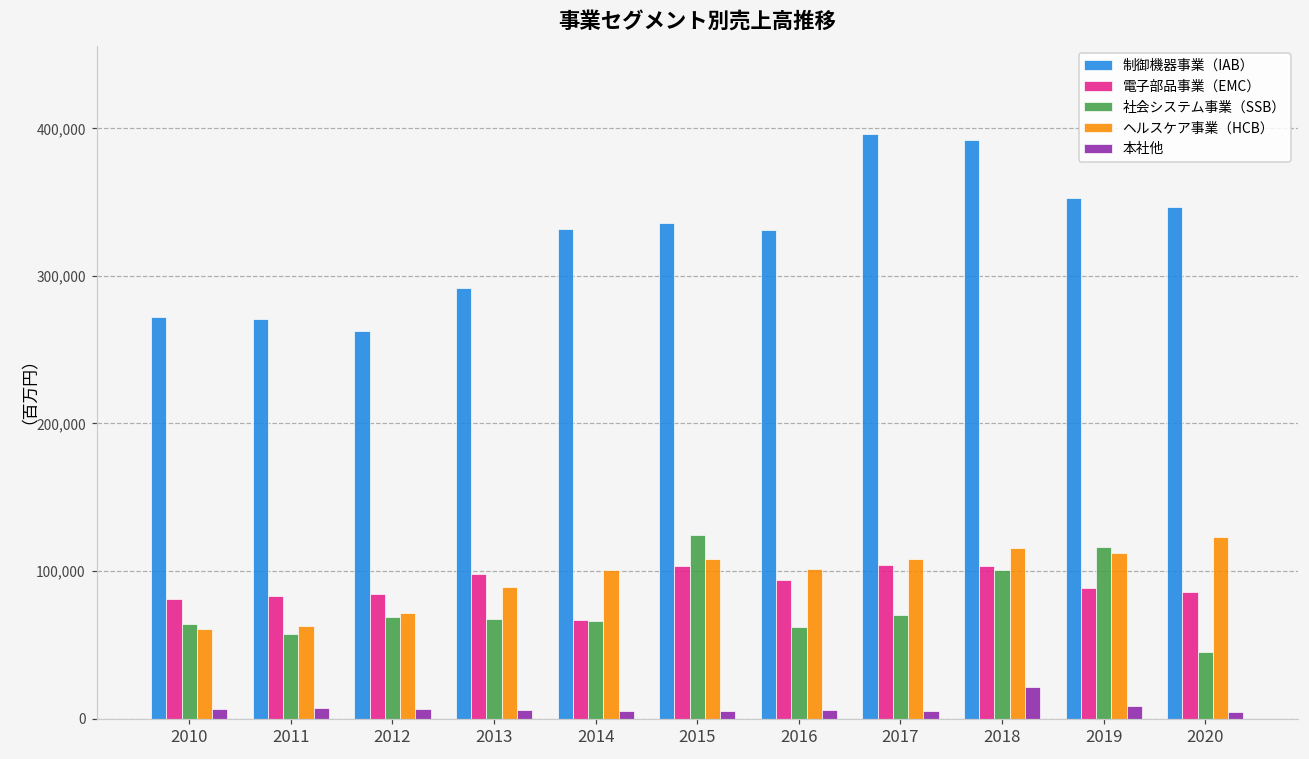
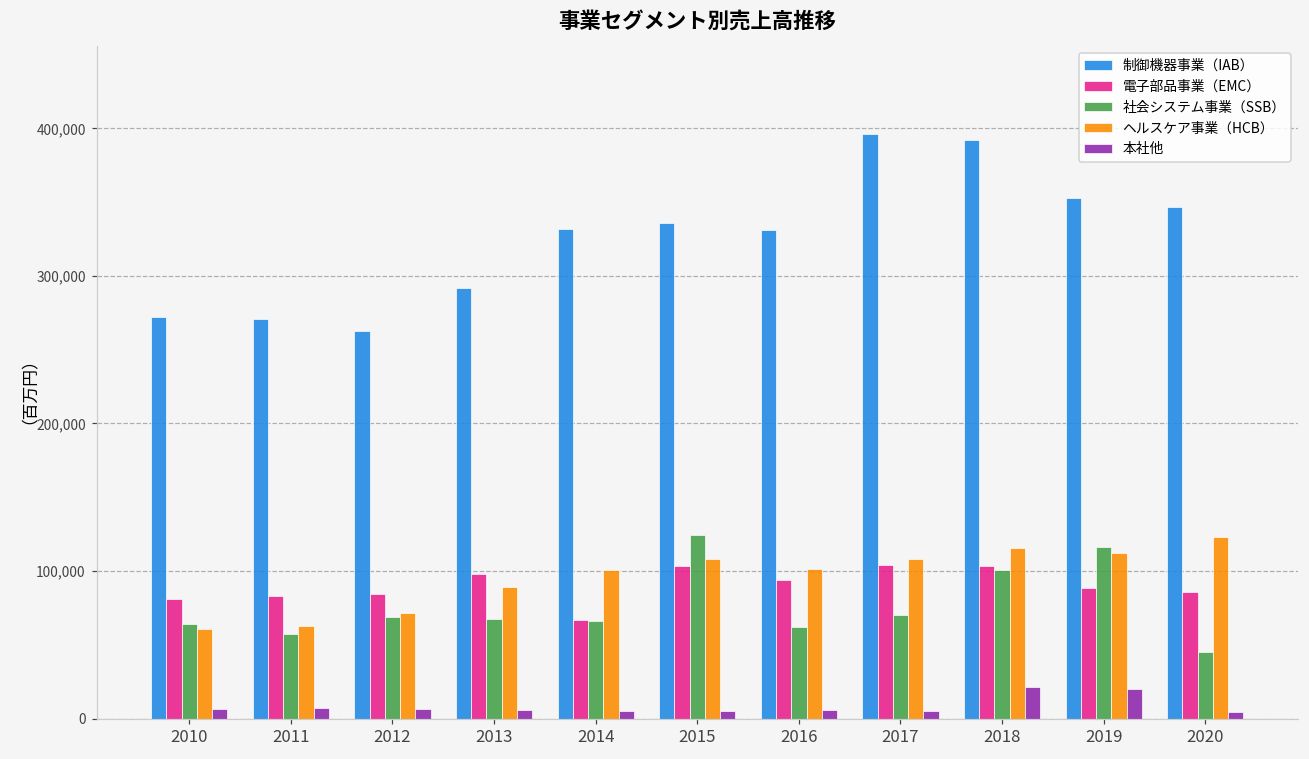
  {
    "制御機器事業（IAB）": {
      "2010": "272,000",
      "2011": "271,000",
      "2012": "263,000",
      "2013": "292,000",
      "2014": "332,000",
      "2015": "336,000",
      "2016": "331,000",
      "2017": "396,000",
      "2018": "392,000",
      "2019": "353,000",
      "2020": "346,000"
    },
    "電子部品事業（EMC）": {
      "2010": "81,000",
      "2011": "83,000",
      "2012": "84,000",
      "2013": "98,000",
      "2014": "67,000",
      "2015": "104,000",
      "2016": "94,000",
      "2017": "104,000",
      "2018": "103,000",
      "2019": "88,000",
      "2020": "86,000"
    },
    "社会システム事業（SSB）": {
      "2010": "64,000",
      "2011": "57,000",
      "2012": "69,000",
      "2013": "68,000",
      "2014": "66,000",
      "2015": "125,000",
      "2016": "62,000",
      "2017": "70,000",
      "2018": "101,000",
      "2019": "116,000",
      "2020": "45,000"
    },
    "ヘルスケア事業（HCB）": {
      "2010": "61,000",
      "2011": "62,000",
      "2012": "72,000",
      "2013": "89,000",
      "2014": "101,000",
      "2015": "108,000",
      "2016": "101,000",
      "2017": "108,000",
      "2018": "115,000",
      "2019": "112,000",
      "2020": "123,000"
    },
    "本社他": {
      "2010": "6,000",
      "2011": "7,000",
      "2012": "6,000",
      "2013": "6,000",
      "2014": "5,000",
      "2015": "5,000",
      "2016": "6,000",
      "2017": "5,000",
      "2018": "22,000",
-     "2019": "9,000",
+     "2019": "20,000",
      "2020": "4,000"
    }
  }
